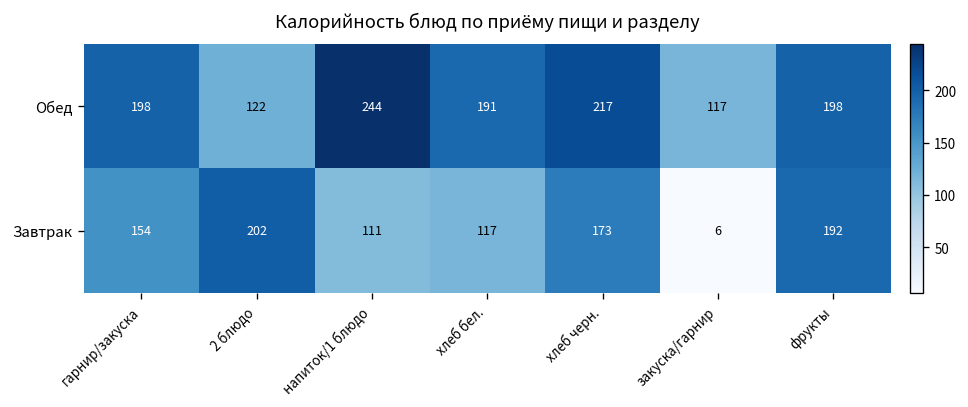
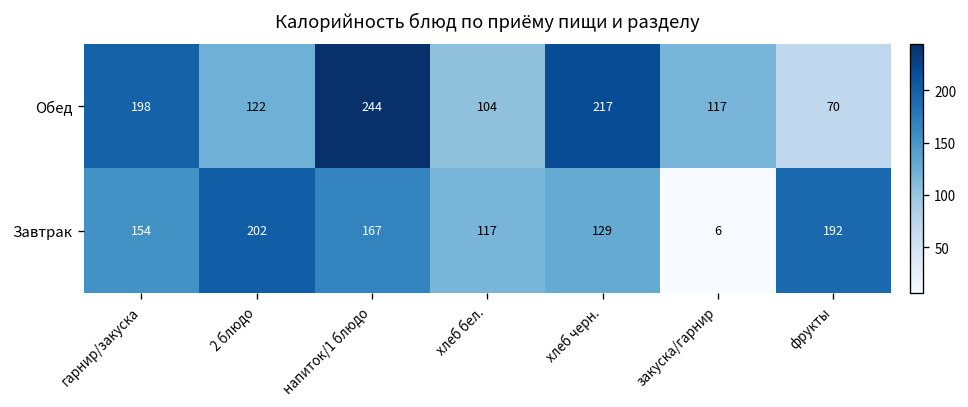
  {
    "Обед": {
      "гарнир/закуска": 198,
      "2 блюдо": 122,
      "напиток/1 блюдо": 244,
-     "хлеб бел.": 191,
+     "хлеб бел.": 104,
      "хлеб черн.": 217,
      "закуска/гарнир": 117,
-     "фрукты": 198
+     "фрукты": 70
    },
    "Завтрак": {
      "гарнир/закуска": 154,
      "2 блюдо": 202,
-     "напиток/1 блюдо": 111,
+     "напиток/1 блюдо": 167,
      "хлеб бел.": 117,
-     "хлеб черн.": 173,
+     "хлеб черн.": 129,
      "закуска/гарнир": 6,
      "фрукты": 192
    }
  }
